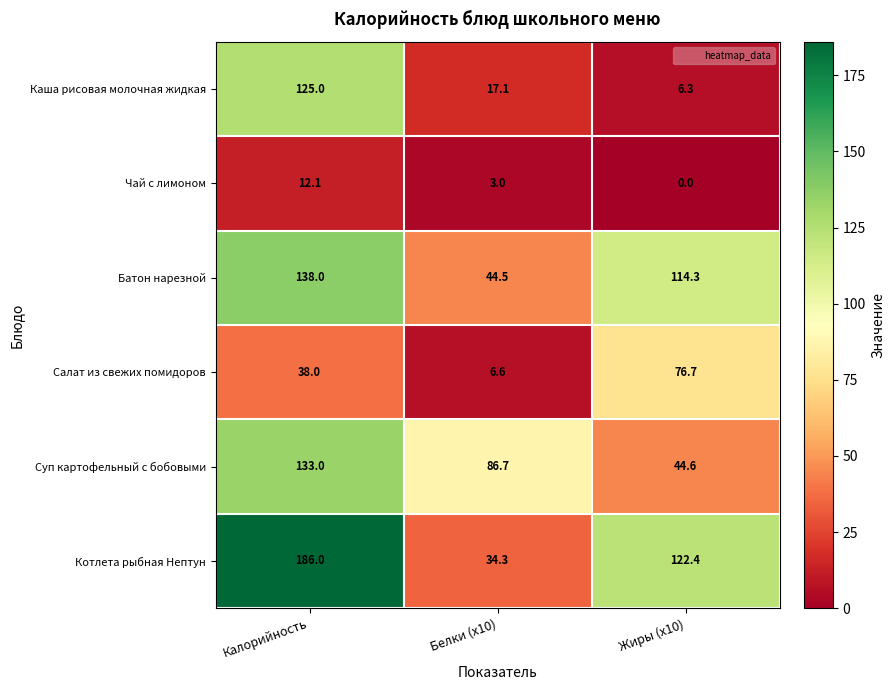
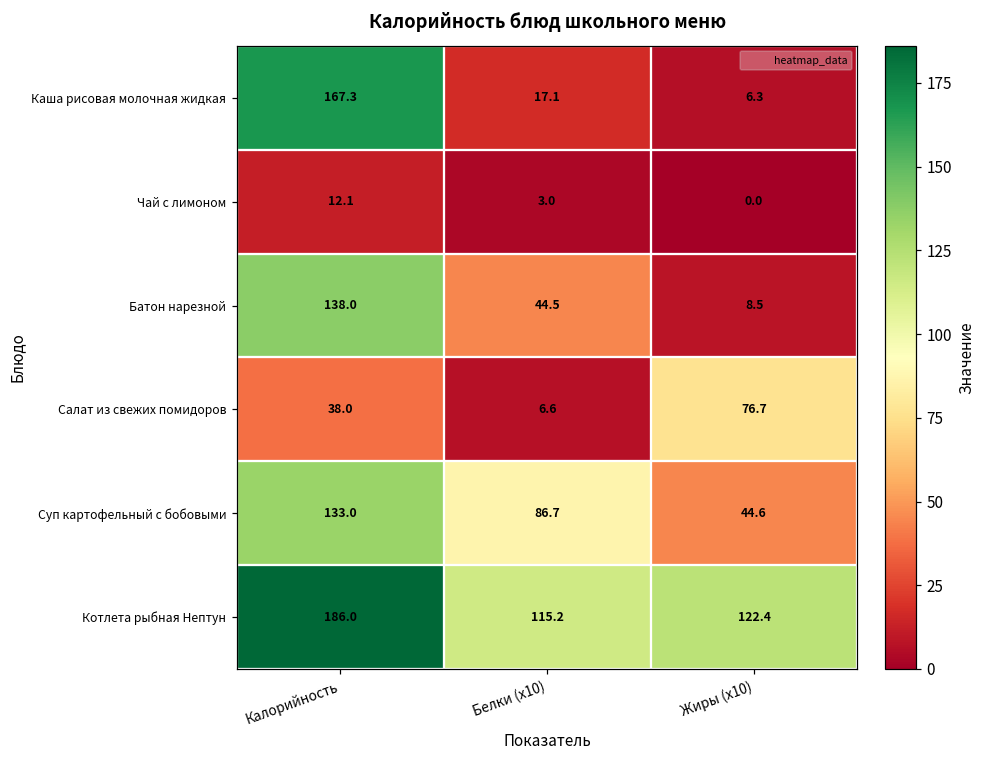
  {
    "Каша рисовая молочная жидкая": {
-     "Калорийность": 125.0,
+     "Калорийность": 167.3,
      "Белки (x10)": 17.1,
      "Жиры (x10)": 6.3
    },
    "Чай с лимоном": {
      "Калорийность": 12.1,
      "Белки (x10)": 3.0,
      "Жиры (x10)": 0.0
    },
    "Батон нарезной": {
      "Калорийность": 138.0,
      "Белки (x10)": 44.5,
-     "Жиры (x10)": 114.3
+     "Жиры (x10)": 8.5
    },
    "Салат из свежих помидоров": {
      "Калорийность": 38.0,
      "Белки (x10)": 6.6,
      "Жиры (x10)": 76.7
    },
    "Суп картофельный с бобовыми": {
      "Калорийность": 133.0,
      "Белки (x10)": 86.7,
      "Жиры (x10)": 44.6
    },
    "Котлета рыбная Нептун": {
      "Калорийность": 186.0,
-     "Белки (x10)": 34.3,
+     "Белки (x10)": 115.2,
      "Жиры (x10)": 122.4
    }
  }
